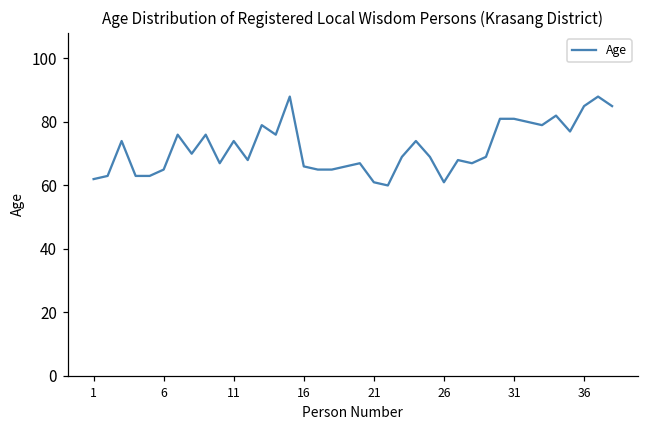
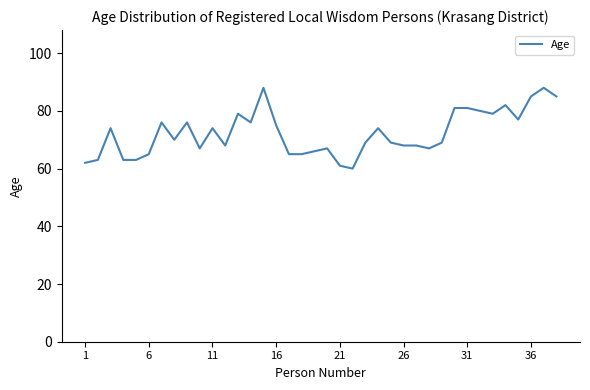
  {
    "1": 62,
    "6": 65,
    "11": 74,
-   "16": 66,
+   "16": 75,
    "21": 61,
-   "26": 61,
+   "26": 68,
    "31": 81,
    "36": 85
  }
